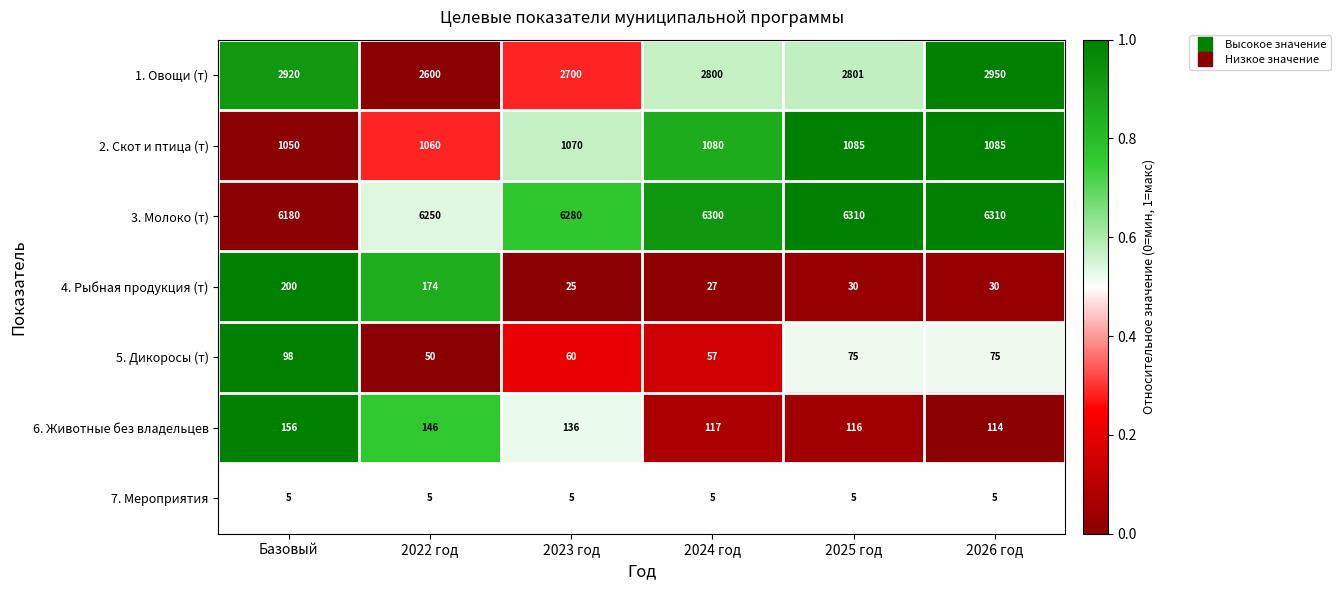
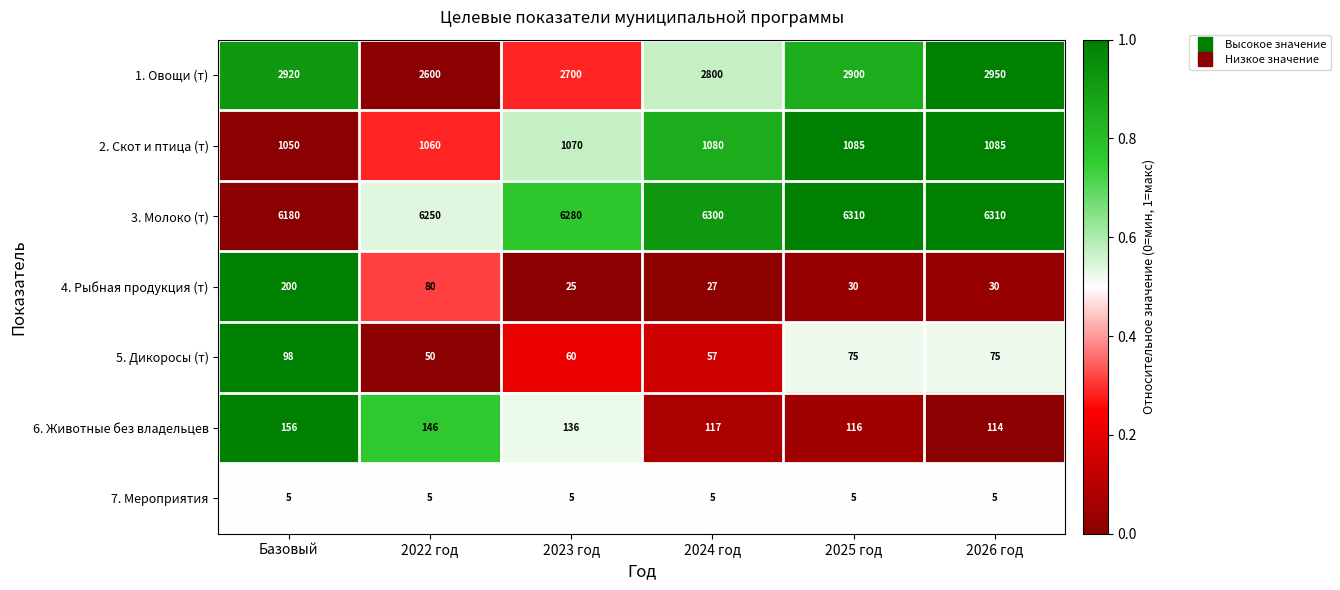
  {
    "1. Овощи (т)": {
      "Базовый": 2920,
      "2022 год": 2600,
      "2023 год": 2700,
      "2024 год": 2800,
-     "2025 год": 2801,
+     "2025 год": 2900,
      "2026 год": 2950
    },
    "2. Скот и птица (т)": {
      "Базовый": 1050,
      "2022 год": 1060,
      "2023 год": 1070,
      "2024 год": 1080,
      "2025 год": 1085,
      "2026 год": 1085
    },
    "3. Молоко (т)": {
      "Базовый": 6180,
      "2022 год": 6250,
      "2023 год": 6280,
      "2024 год": 6300,
      "2025 год": 6310,
      "2026 год": 6310
    },
    "4. Рыбная продукция (т)": {
      "Базовый": 200,
-     "2022 год": 174,
+     "2022 год": 80,
      "2023 год": 25,
      "2024 год": 27,
      "2025 год": 30,
      "2026 год": 30
    },
    "5. Дикоросы (т)": {
      "Базовый": 98,
      "2022 год": 50,
      "2023 год": 60,
      "2024 год": 57,
      "2025 год": 75,
      "2026 год": 75
    },
    "6. Животные без владельцев": {
      "Базовый": 156,
      "2022 год": 146,
      "2023 год": 136,
      "2024 год": 117,
      "2025 год": 116,
      "2026 год": 114
    },
    "7. Мероприятия": {
      "Базовый": 5,
      "2022 год": 5,
      "2023 год": 5,
      "2024 год": 5,
      "2025 год": 5,
      "2026 год": 5
    }
  }
